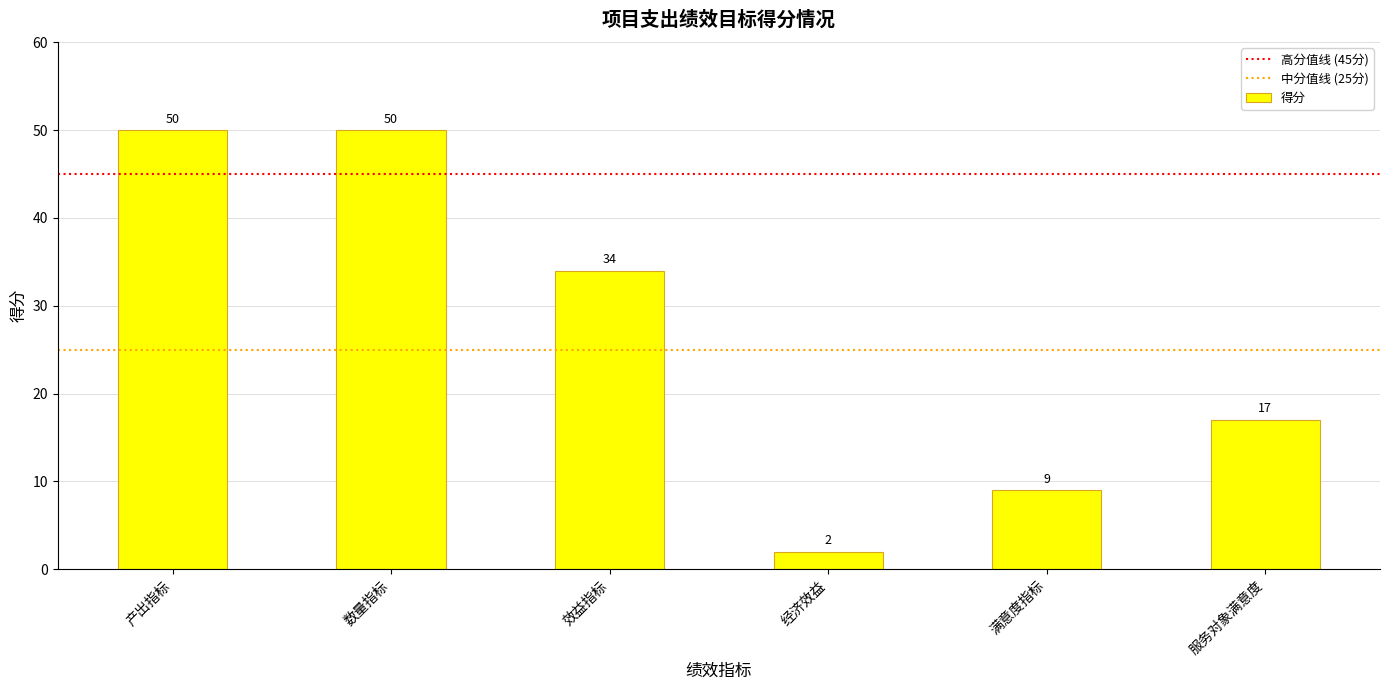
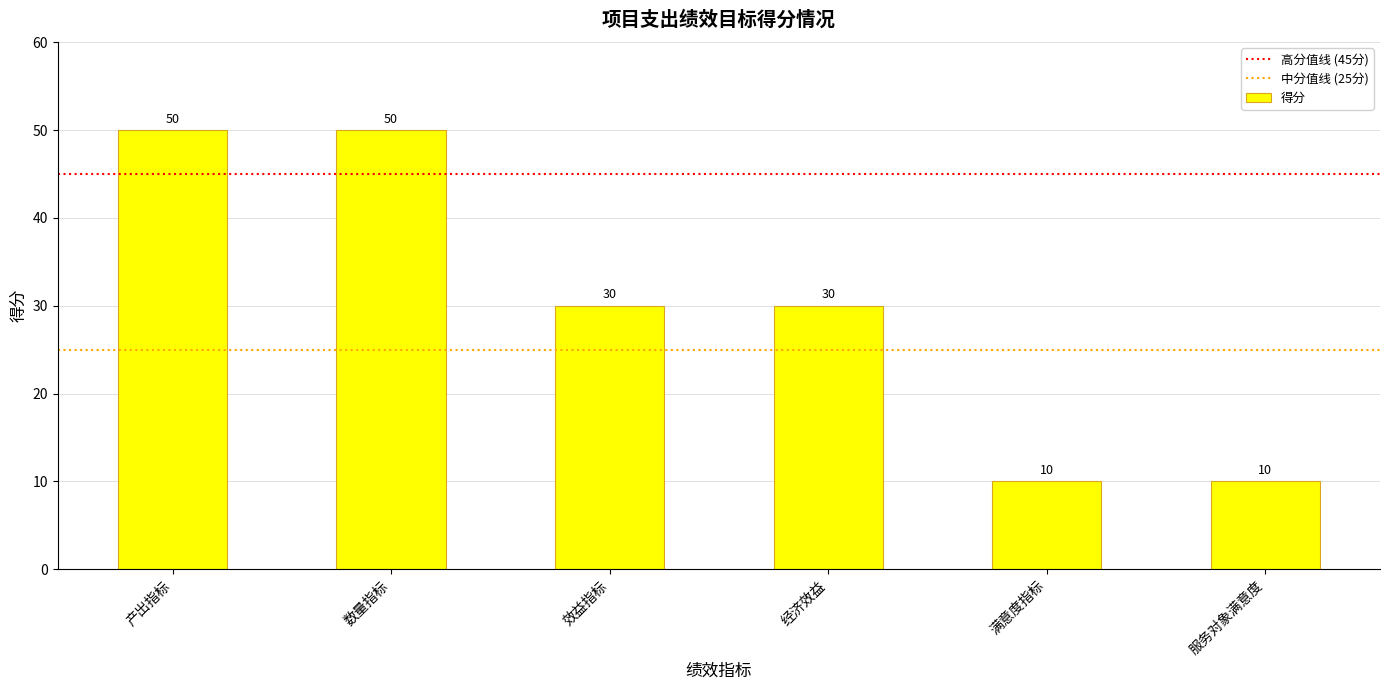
  {
    "产出指标": 50,
    "数量指标": 50,
-   "效益指标": 34,
-   "经济效益": 2,
-   "满意度指标": 9,
-   "服务对象满意度": 17
+   "效益指标": 30,
+   "经济效益": 30,
+   "满意度指标": 10,
+   "服务对象满意度": 10
  }
